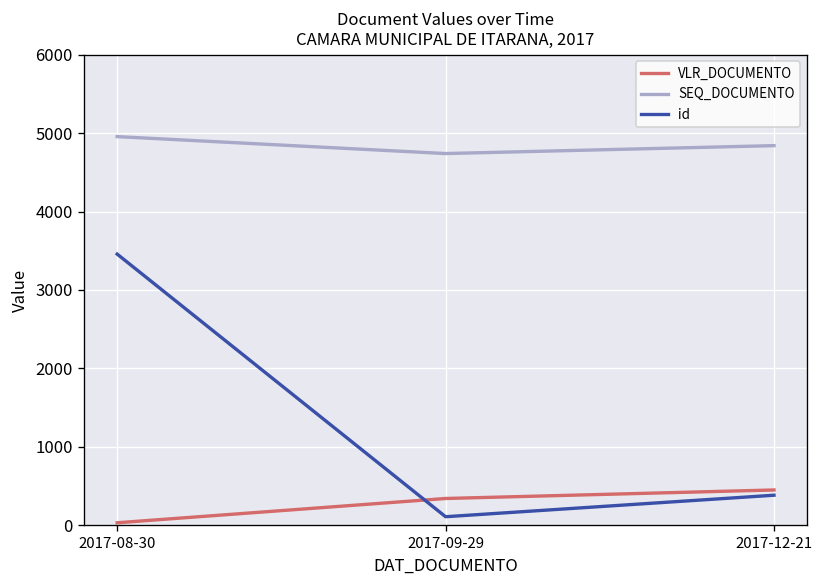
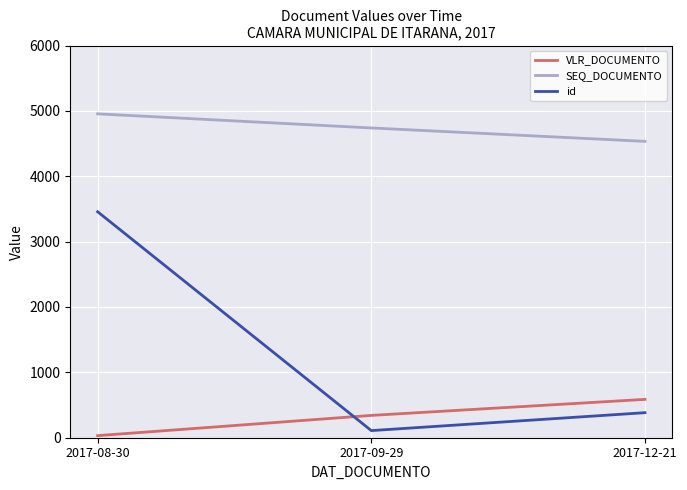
  {
    "VLR_DOCUMENTO": {
      "2017-08-30": 0,
      "2017-09-29": 300,
-     "2017-12-21": 500
+     "2017-12-21": 600
    },
    "SEQ_DOCUMENTO": {
      "2017-08-30": 5000,
      "2017-09-29": 4700,
-     "2017-12-21": 4800
+     "2017-12-21": 4500
    },
    "id": {
      "2017-08-30": 3500,
      "2017-09-29": 100,
      "2017-12-21": 400
    }
  }
